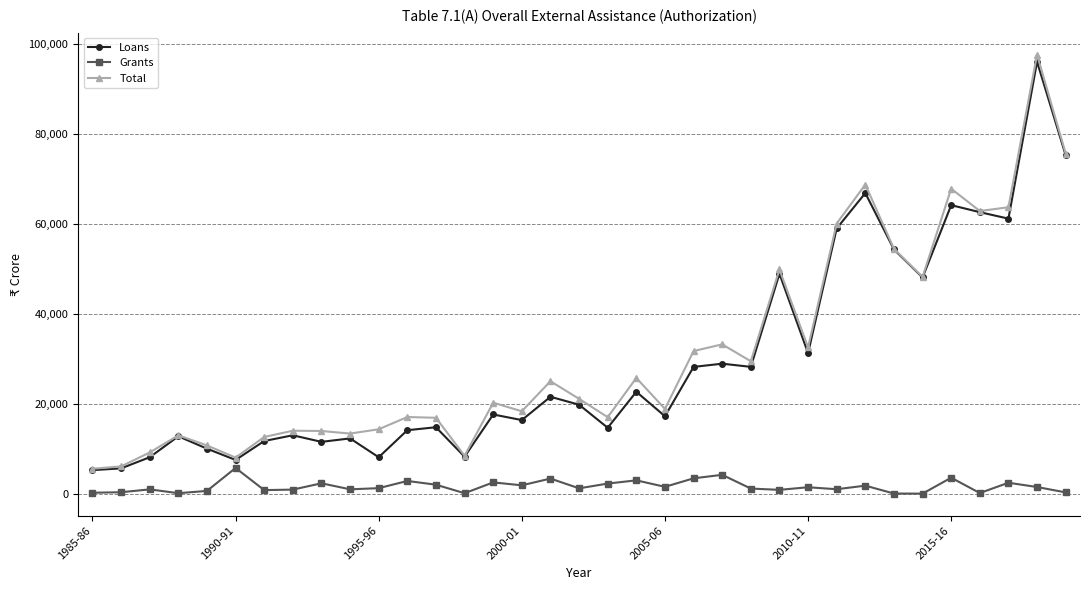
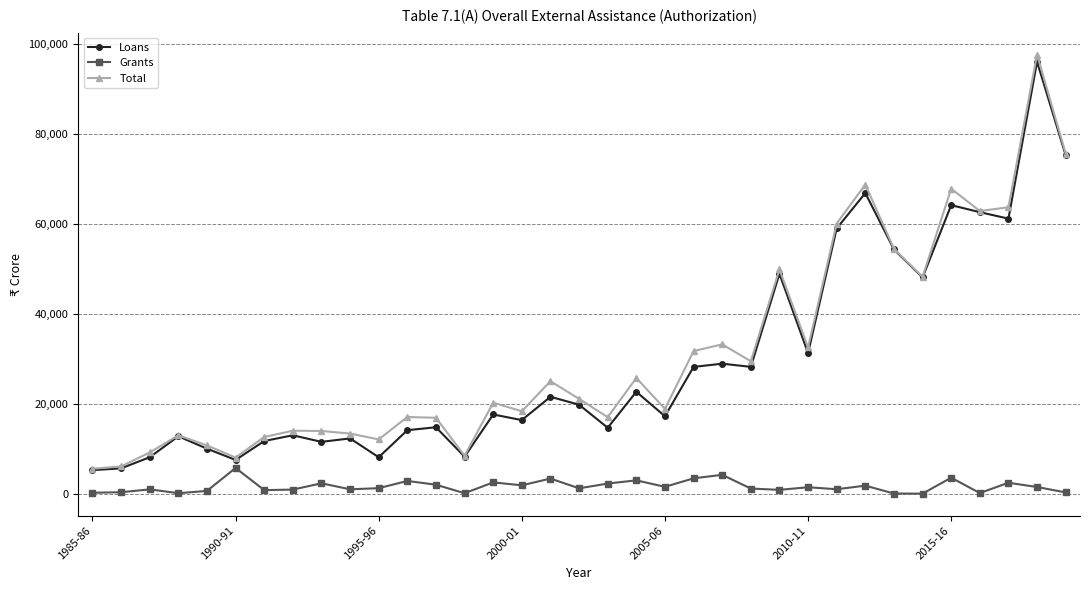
  {
    "Loans": {
      "1995-96": "8,000",
      "2000-01": "16,000",
      "2005-06": "17,000",
      "2010-11": "31,000",
      "2015-16": "64,000"
    },
    "Grants": {
      "1985-86": "0",
      "1990-91": "6,000",
      "1995-96": "1,000",
      "2000-01": "2,000",
      "2005-06": "2,000",
      "2010-11": "2,000",
      "2015-16": "4,000"
    },
    "Total": {
-     "1995-96": "14,000",
+     "1995-96": "12,000",
      "2000-01": "18,000",
      "2005-06": "19,000",
      "2010-11": "33,000",
      "2015-16": "68,000"
    }
  }
